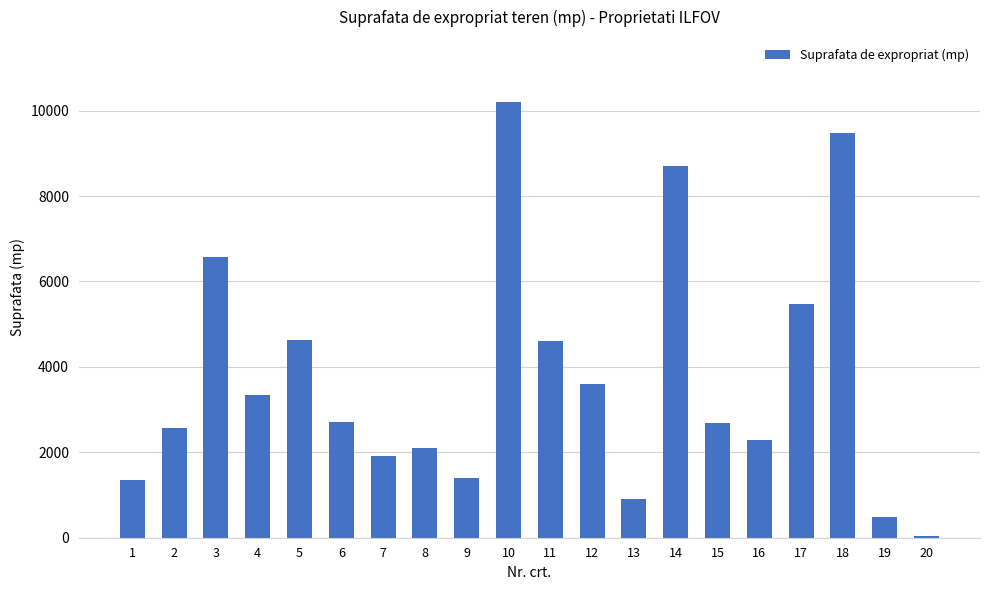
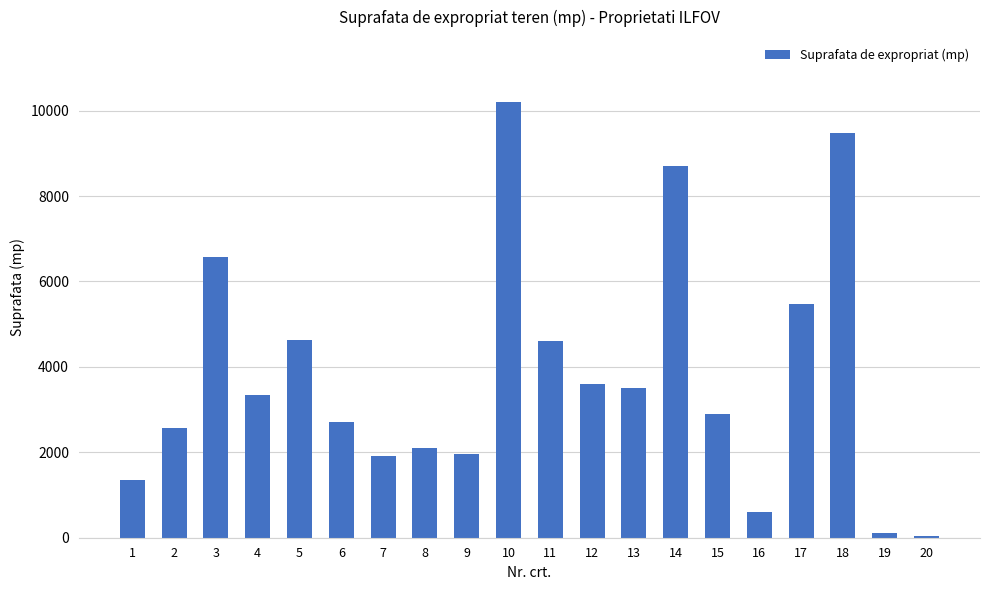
  {
    "1": 1300,
    "2": 2600,
    "3": 6600,
    "4": 3300,
    "5": 4600,
    "6": 2700,
    "7": 1900,
    "8": 2100,
-   "9": 1400,
+   "9": 2000,
    "10": 10200,
    "11": 4600,
    "12": 3600,
-   "13": 900,
+   "13": 3500,
    "14": 8700,
-   "15": 2700,
-   "16": 2300,
+   "15": 2900,
+   "16": 600,
    "17": 5500,
    "18": 9500,
-   "19": 500
+   "19": 100
  }
